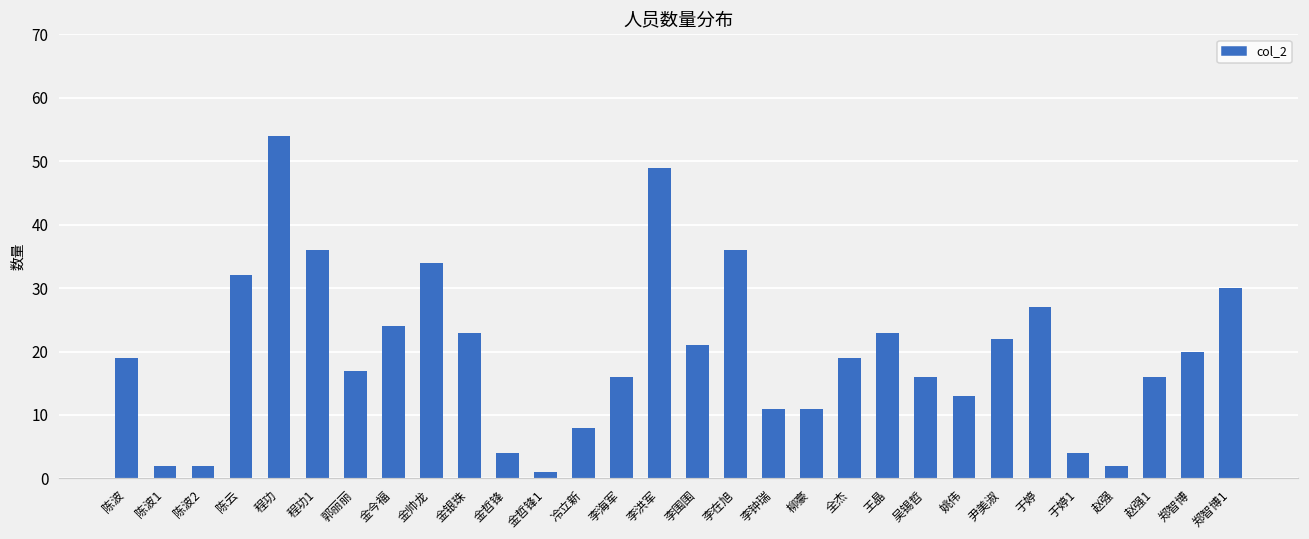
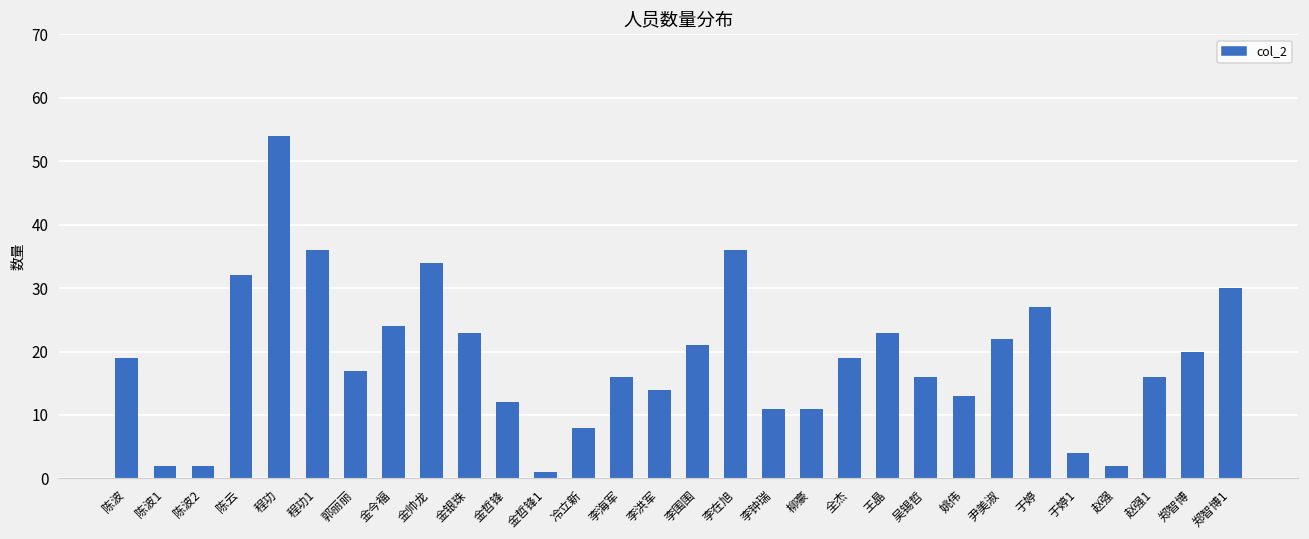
  {
    "陈波": 19,
    "陈波1": 2,
    "陈波2": 2,
    "陈云": 32,
    "程功": 54,
    "程功1": 36,
    "郭丽丽": 17,
    "金今福": 24,
    "金帅龙": 34,
    "金银珠": 23,
-   "金哲锋": 4,
+   "金哲锋": 12,
    "金哲锋1": 1,
    "冷立新": 8,
    "李海军": 16,
-   "李洪军": 49,
+   "李洪军": 14,
    "李围围": 21,
    "李在旭": 36,
    "李钟瑞": 11,
    "柳豪": 11,
    "全杰": 19,
    "王晶": 23,
    "吴锡哲": 16,
    "姚伟": 13,
    "尹美淑": 22,
    "于婷": 27,
    "于婷1": 4,
    "赵强": 2,
    "赵强1": 16,
    "郑智博": 20,
    "郑智博1": 30
  }
